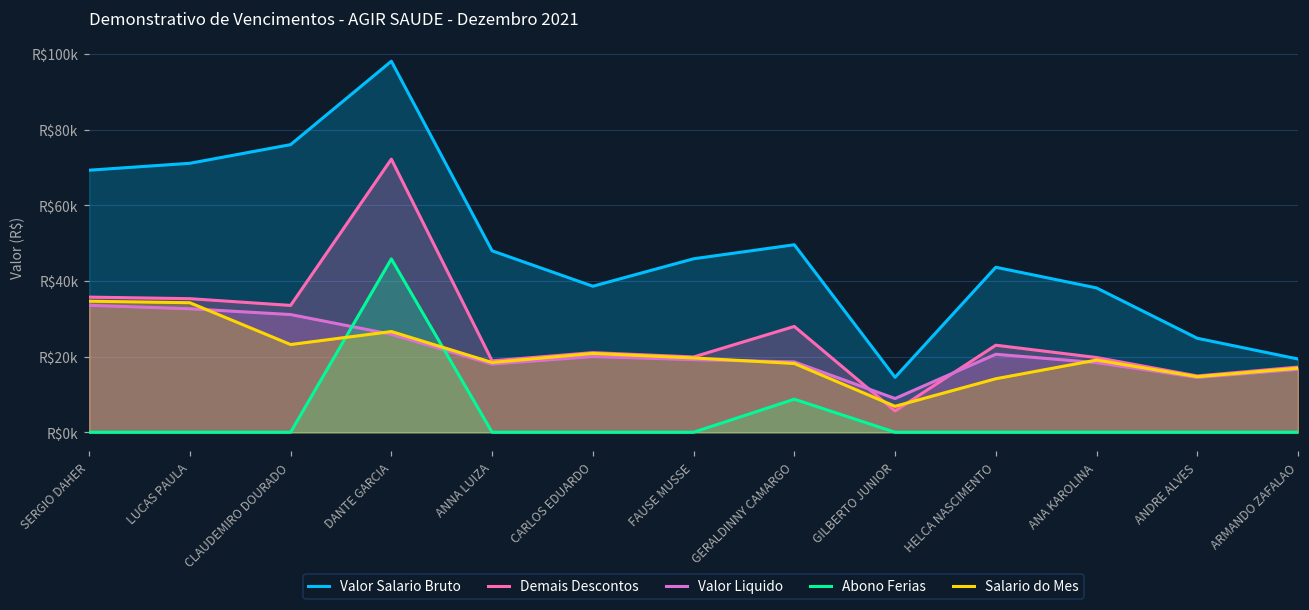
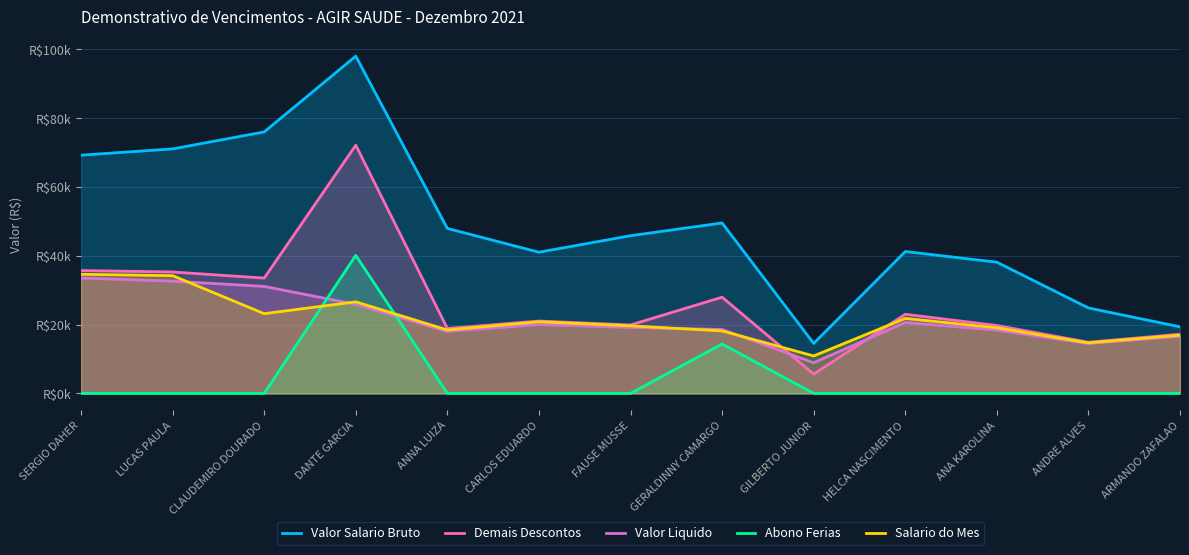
  {
    "Valor Salario Bruto": {
      "SERGIO DAHER": "R$69000",
      "LUCAS PAULA": "R$71000",
      "CLAUDEMIRO DOURADO": "R$76000",
      "DANTE GARCIA": "R$98000",
      "ANNA LUIZA": "R$48000",
-     "CARLOS EDUARDO": "R$39000",
+     "CARLOS EDUARDO": "R$41000",
      "FAUSE MUSSE": "R$46000",
      "GERALDINNY CAMARGO": "R$50000",
      "GILBERTO JUNIOR": "R$15000",
-     "HELCA NASCIMENTO": "R$44000",
+     "HELCA NASCIMENTO": "R$41000",
      "ANA KAROLINA": "R$38000",
      "ANDRE ALVES": "R$25000",
      "ARMANDO ZAFALAO": "R$19000"
    },
    "Abono Ferias": {
      "SERGIO DAHER": "R$0",
      "LUCAS PAULA": "R$0",
      "CLAUDEMIRO DOURADO": "R$0",
-     "DANTE GARCIA": "R$46000",
+     "DANTE GARCIA": "R$40000",
      "ANNA LUIZA": "R$0",
      "CARLOS EDUARDO": "R$0",
      "FAUSE MUSSE": "R$0",
-     "GERALDINNY CAMARGO": "R$9000",
+     "GERALDINNY CAMARGO": "R$14000",
      "GILBERTO JUNIOR": "R$0",
      "HELCA NASCIMENTO": "R$0",
      "ANA KAROLINA": "R$0",
      "ANDRE ALVES": "R$0",
      "ARMANDO ZAFALAO": "R$0"
    },
    "Salario do Mes": {
      "SERGIO DAHER": "R$35000",
      "LUCAS PAULA": "R$34000",
      "CLAUDEMIRO DOURADO": "R$23000",
-     "GILBERTO JUNIOR": "R$7000",
-     "HELCA NASCIMENTO": "R$14000"
+     "GILBERTO JUNIOR": "R$11000",
+     "HELCA NASCIMENTO": "R$22000"
    }
  }
